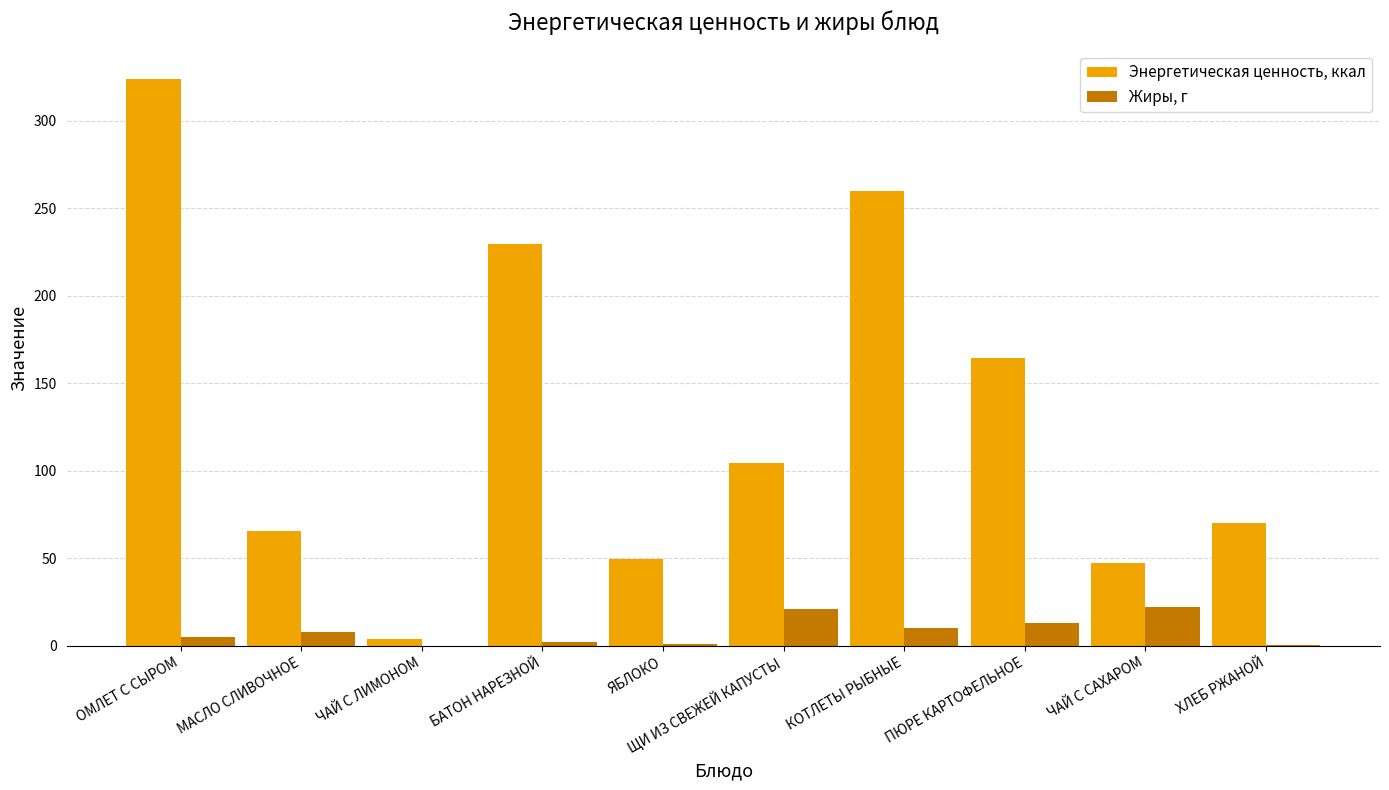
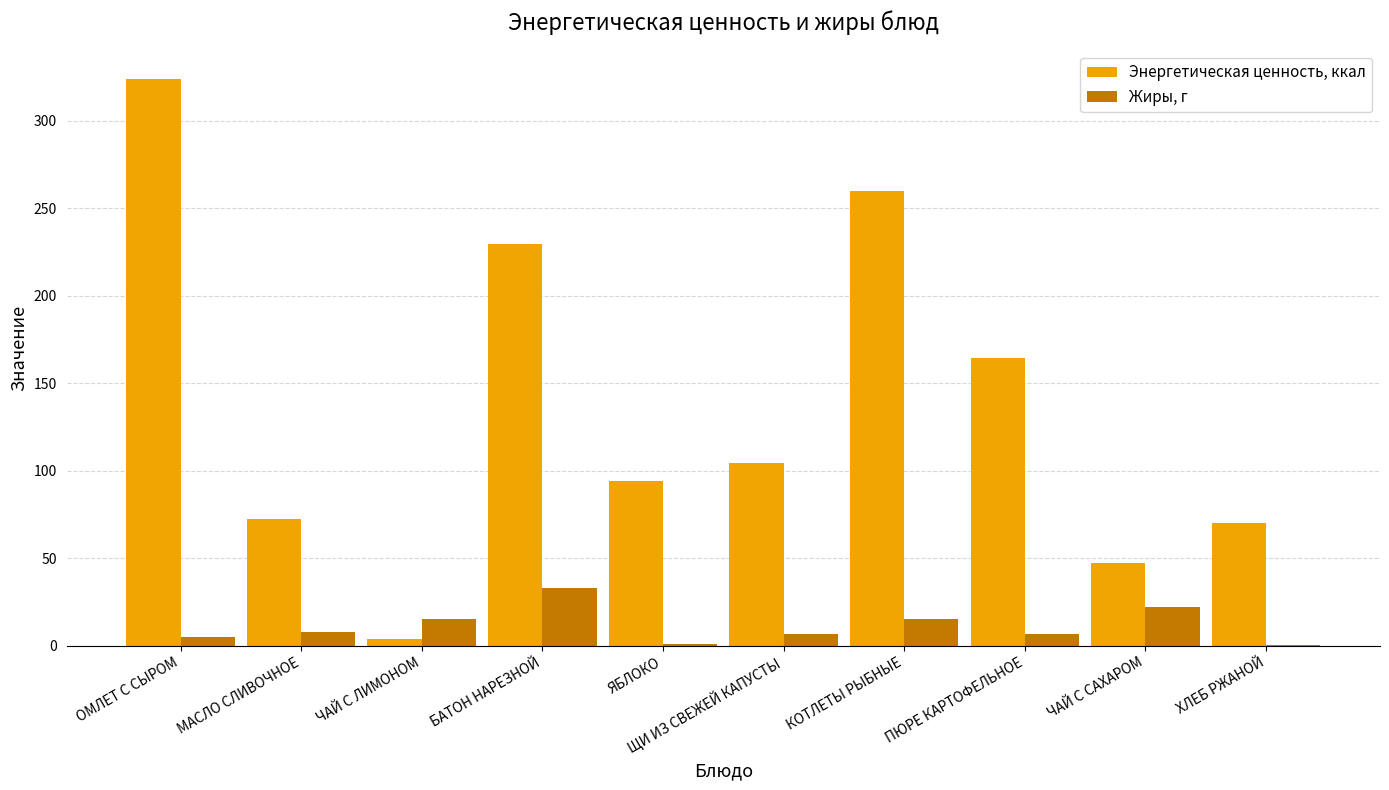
  {
    "Энергетическая ценность, ккал": {
      "ОМЛЕТ С СЫРОМ": 324,
-     "МАСЛО СЛИВОЧНОЕ": 65,
+     "МАСЛО СЛИВОЧНОЕ": 73,
      "ЧАЙ С ЛИМОНОМ": 4,
      "БАТОН НАРЕЗНОЙ": 230,
-     "ЯБЛОКО": 50,
+     "ЯБЛОКО": 94,
      "ЩИ ИЗ СВЕЖЕЙ КАПУСТЫ": 105,
      "КОТЛЕТЫ РЫБНЫЕ": 260,
      "ПЮРЕ КАРТОФЕЛЬНОЕ": 164,
      "ЧАЙ С САХАРОМ": 47,
      "ХЛЕБ РЖАНОЙ": 70
    },
    "Жиры, г": {
      "ОМЛЕТ С СЫРОМ": 5,
      "МАСЛО СЛИВОЧНОЕ": 8,
-     "ЧАЙ С ЛИМОНОМ": 0,
-     "БАТОН НАРЕЗНОЙ": 2,
-     "ЩИ ИЗ СВЕЖЕЙ КАПУСТЫ": 21,
-     "КОТЛЕТЫ РЫБНЫЕ": 10,
-     "ПЮРЕ КАРТОФЕЛЬНОЕ": 13,
+     "ЧАЙ С ЛИМОНОМ": 15,
+     "БАТОН НАРЕЗНОЙ": 33,
+     "ЩИ ИЗ СВЕЖЕЙ КАПУСТЫ": 7,
+     "КОТЛЕТЫ РЫБНЫЕ": 15,
+     "ПЮРЕ КАРТОФЕЛЬНОЕ": 6,
      "ЧАЙ С САХАРОМ": 22
    }
  }
